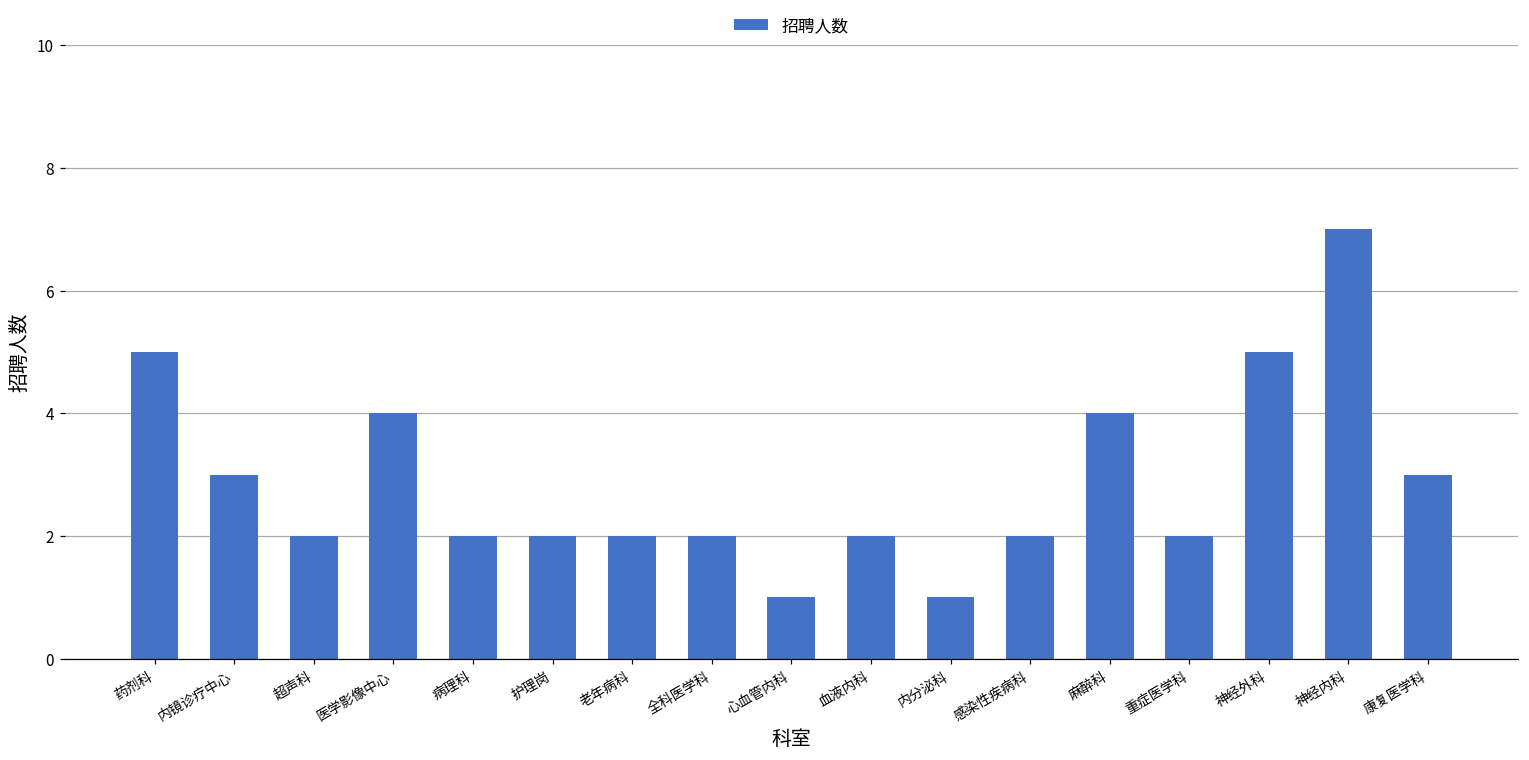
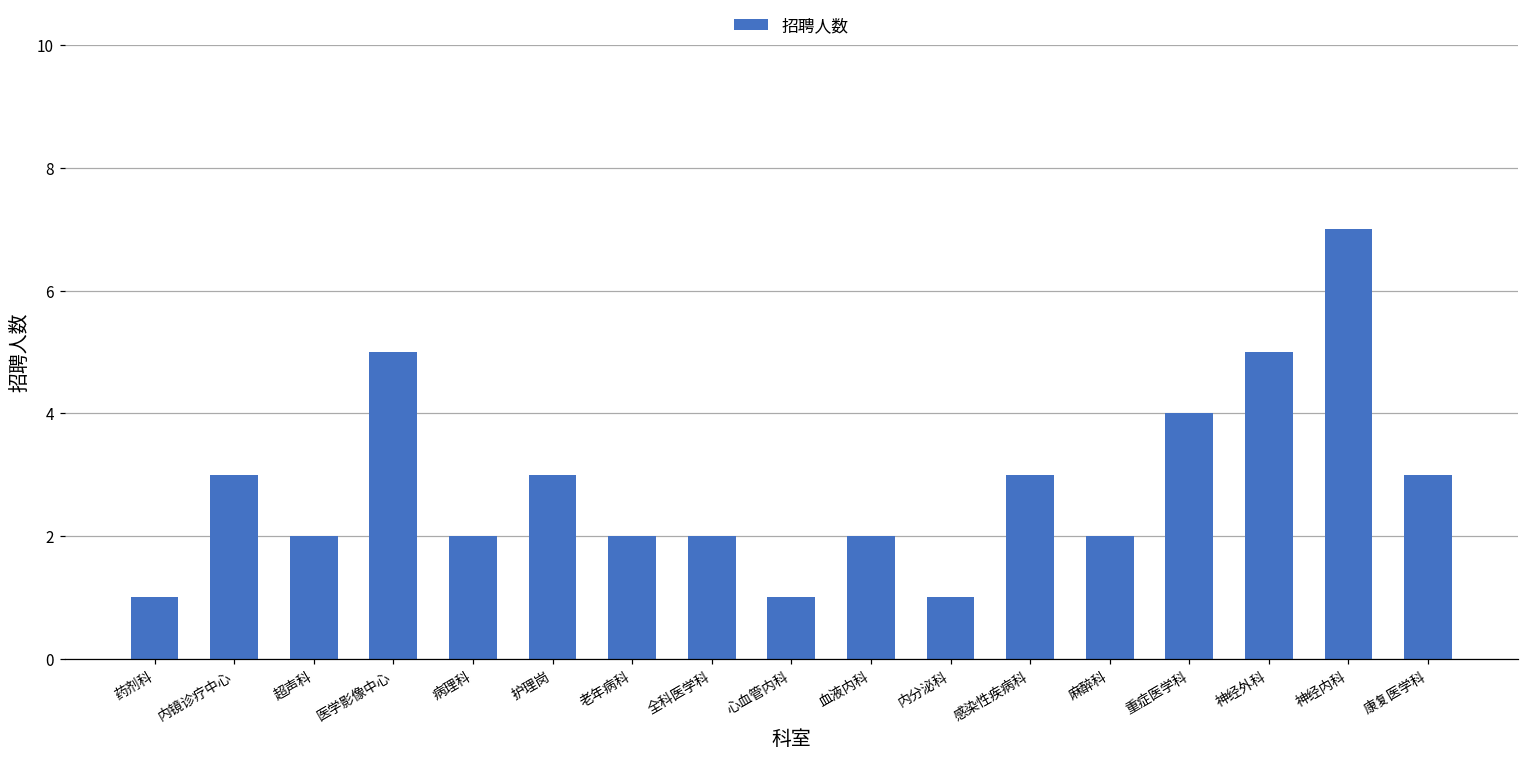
  {
-   "药剂科": 5,
+   "药剂科": 1,
    "内镜诊疗中心": 3,
    "超声科": 2,
-   "医学影像中心": 4,
+   "医学影像中心": 5,
    "病理科": 2,
-   "护理岗": 2,
+   "护理岗": 3,
    "老年病科": 2,
    "全科医学科": 2,
    "心血管内科": 1,
    "血液内科": 2,
    "内分泌科": 1,
-   "感染性疾病科": 2,
-   "麻醉科": 4,
-   "重症医学科": 2,
+   "感染性疾病科": 3,
+   "麻醉科": 2,
+   "重症医学科": 4,
    "神经外科": 5,
    "神经内科": 7,
    "康复医学科": 3
  }
